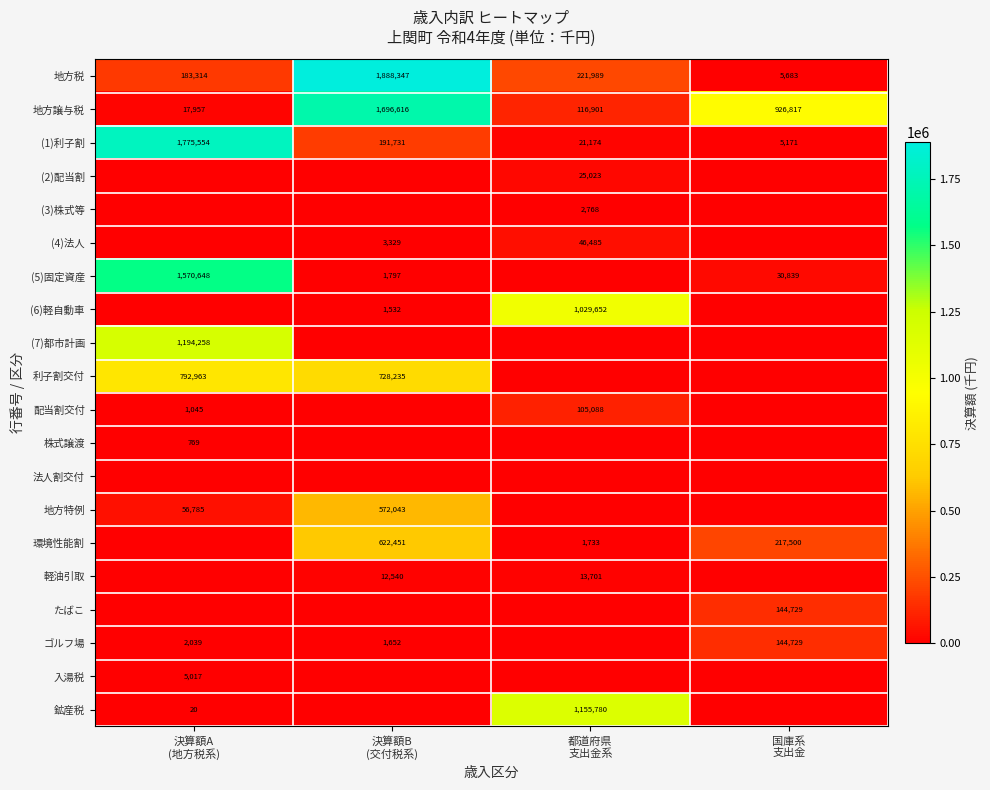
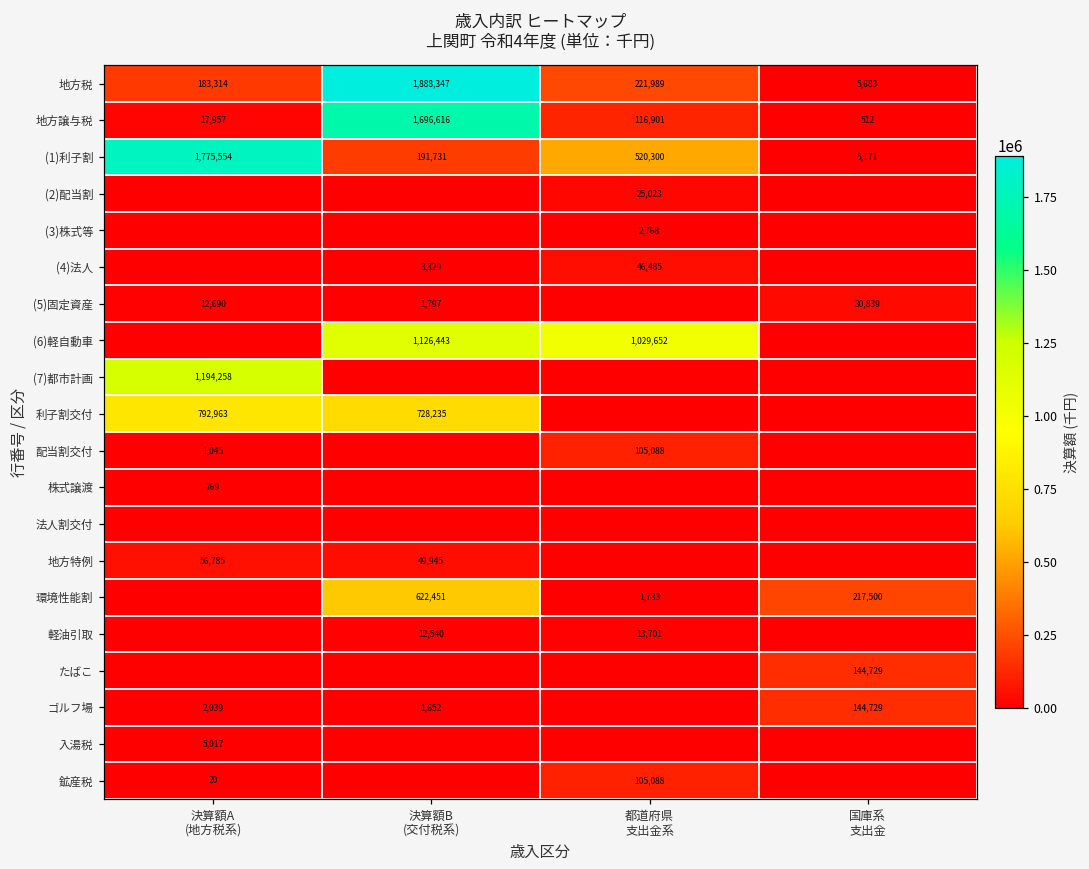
  {
    "地方税": {
      "決算額A (地方税系)": "183,314",
      "決算額B (交付税系)": "1,888,347",
      "都道府県 支出金系": "221,989",
      "国庫系 支出金": "5,683"
    },
    "地方譲与税": {
      "決算額A (地方税系)": "17,957",
      "決算額B (交付税系)": "1,696,616",
      "都道府県 支出金系": "116,901",
-     "国庫系 支出金": "926,817"
+     "国庫系 支出金": "512"
    },
    "(1)利子割": {
      "決算額A (地方税系)": "1,775,554",
      "決算額B (交付税系)": "191,731",
-     "都道府県 支出金系": "21,174",
+     "都道府県 支出金系": "520,300",
      "国庫系 支出金": "5,171"
    },
    "(2)配当割": {
      "都道府県 支出金系": "25,023"
    },
    "(3)株式等": {
      "都道府県 支出金系": "2,768"
    },
    "(4)法人": {
      "決算額B (交付税系)": "3,329",
      "都道府県 支出金系": "46,485"
    },
    "(5)固定資産": {
-     "決算額A (地方税系)": "1,570,648",
+     "決算額A (地方税系)": "12,690",
      "決算額B (交付税系)": "1,797",
      "国庫系 支出金": "30,839"
    },
    "(6)軽自動車": {
-     "決算額B (交付税系)": "1,532",
+     "決算額B (交付税系)": "1,126,443",
      "都道府県 支出金系": "1,029,652"
    },
    "(7)都市計画": {
      "決算額A (地方税系)": "1,194,258"
    },
    "利子割交付": {
      "決算額A (地方税系)": "792,963",
      "決算額B (交付税系)": "728,235"
    },
    "配当割交付": {
      "決算額A (地方税系)": "1,045",
      "都道府県 支出金系": "105,088"
    },
    "株式譲渡": {
      "決算額A (地方税系)": "769"
    },
    "地方特例": {
      "決算額A (地方税系)": "56,785",
-     "決算額B (交付税系)": "572,043"
+     "決算額B (交付税系)": "49,945"
    },
    "環境性能割": {
      "決算額B (交付税系)": "622,451",
      "都道府県 支出金系": "1,733",
      "国庫系 支出金": "217,500"
    },
    "軽油引取": {
      "決算額B (交付税系)": "12,540",
      "都道府県 支出金系": "13,701"
    },
    "たばこ": {
      "国庫系 支出金": "144,729"
    },
    "ゴルフ場": {
      "決算額A (地方税系)": "2,039",
      "決算額B (交付税系)": "1,652",
      "国庫系 支出金": "144,729"
    },
    "入湯税": {
      "決算額A (地方税系)": "5,017"
    },
    "鉱産税": {
      "決算額A (地方税系)": "20",
-     "都道府県 支出金系": "1,155,780"
+     "都道府県 支出金系": "105,088"
    }
  }
